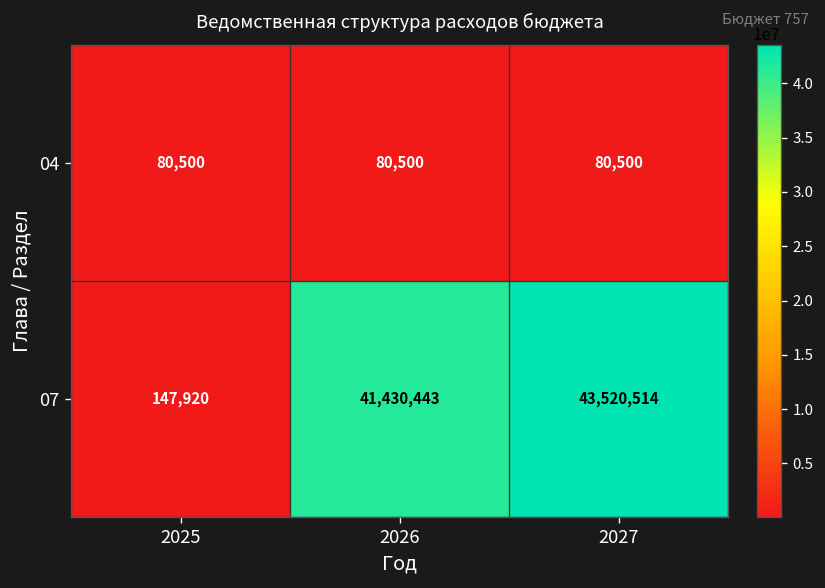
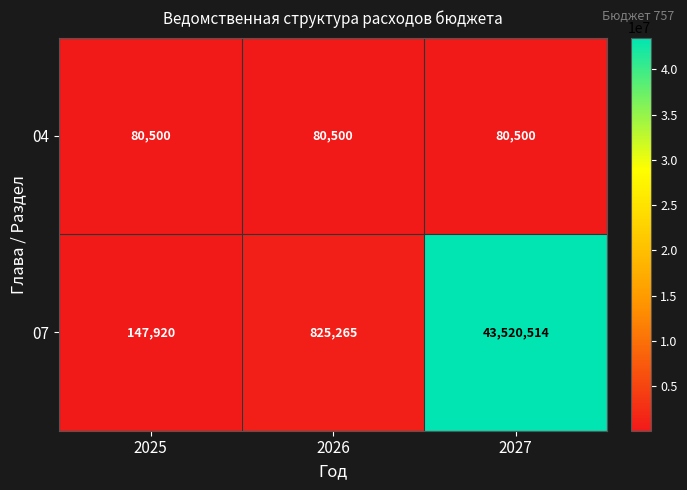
  {
    "04": {
      "2025": "80,500",
      "2026": "80,500",
      "2027": "80,500"
    },
    "07": {
      "2025": "147,920",
-     "2026": "41,430,443",
+     "2026": "825,265",
      "2027": "43,520,514"
    }
  }
